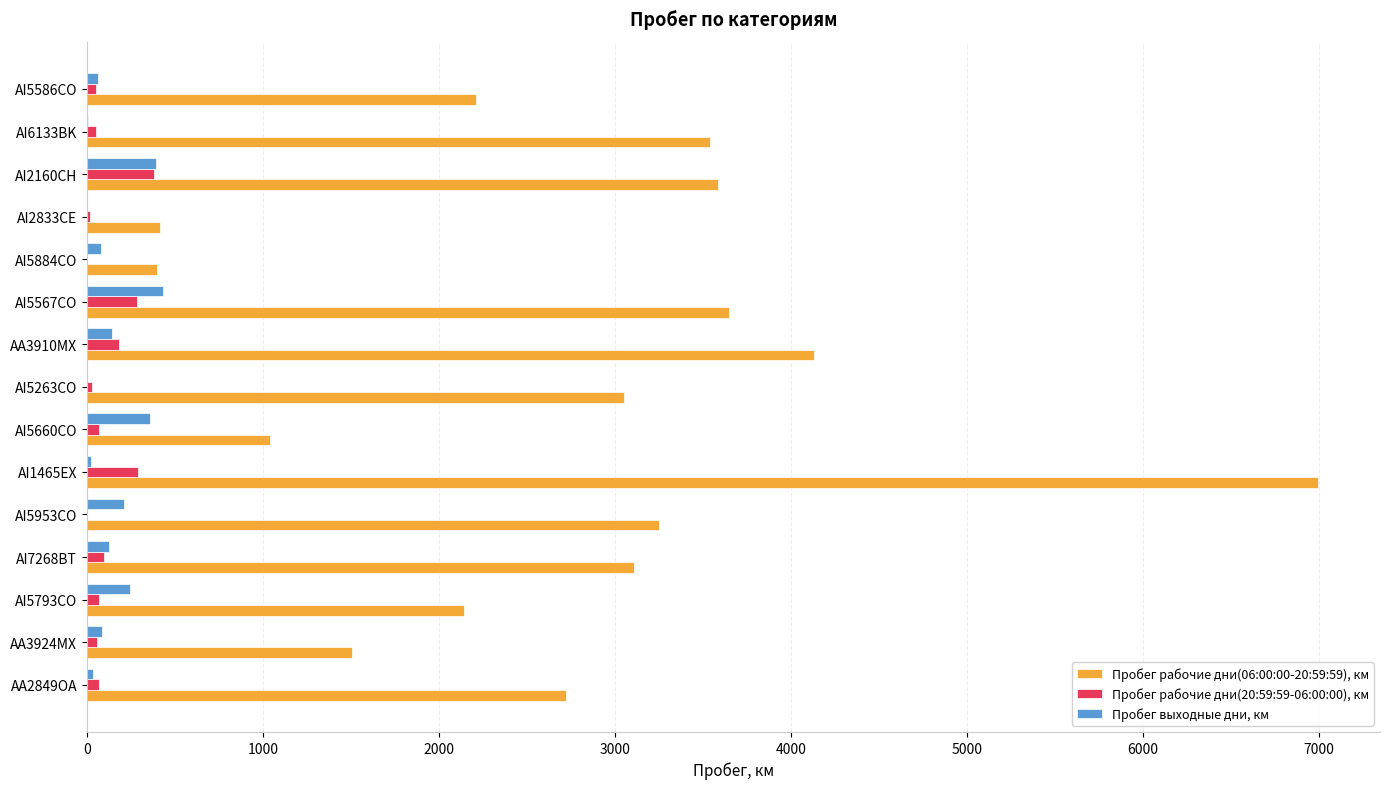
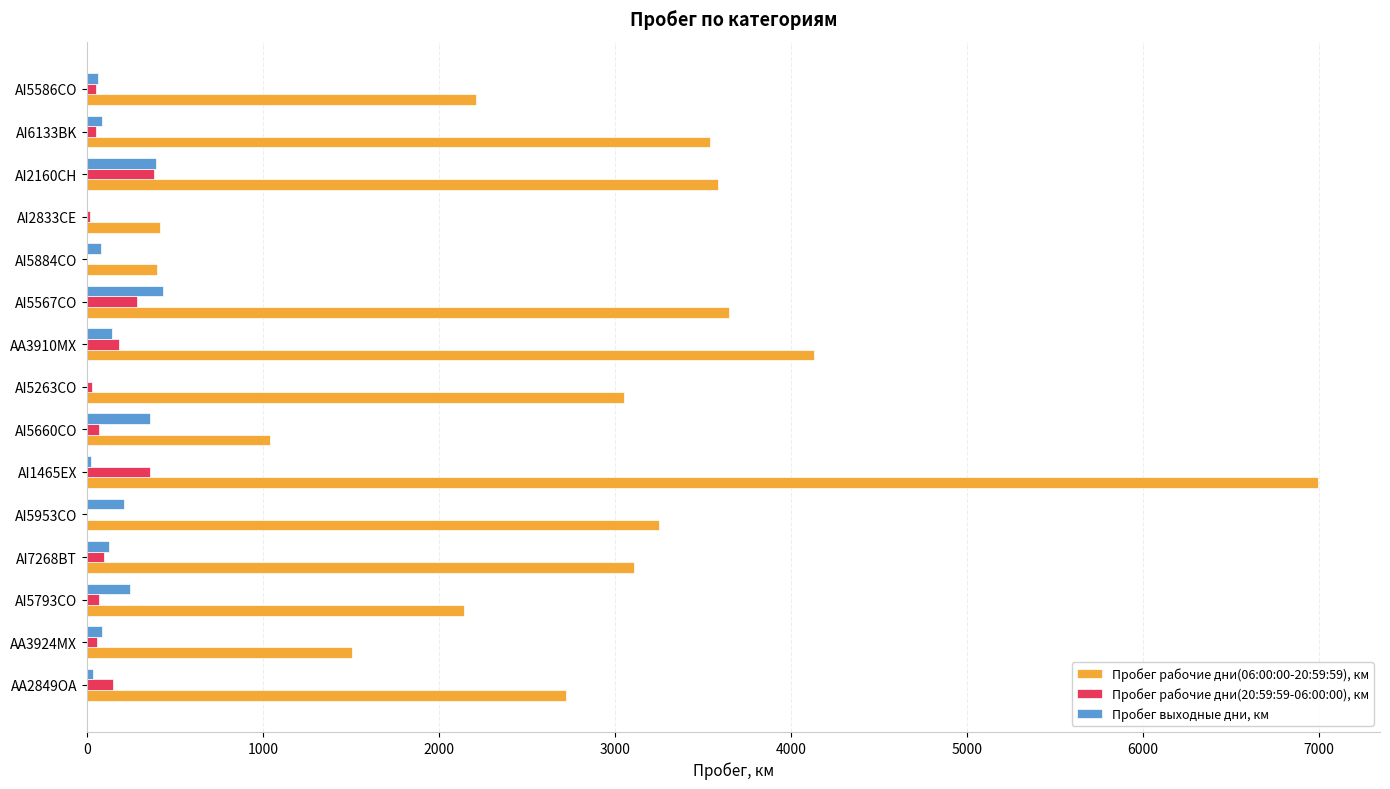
  {
    "Пробег рабочие дни(06:00:00-20:59:59), км": {
      "AI5586CO": 2210,
      "AI6133BK": 3540,
      "AI2160CH": 3580,
      "AI2833CE": 410,
      "AI5884CO": 400,
      "AI5567CO": 3650,
      "AA3910MX": 4130,
      "AI5263CO": 3050,
      "AI5660CO": 1040,
      "AI1465EX": 7000,
      "AI5953CO": 3250,
      "AI7268BT": 3110,
      "AI5793CO": 2150,
      "AA3924MX": 1510,
      "AA2849OA": 2720
    },
    "Пробег рабочие дни(20:59:59-06:00:00), км": {
      "AI5586CO": 50,
      "AI6133BK": 50,
      "AI2160CH": 380,
      "AI2833CE": 20,
      "AI5567CO": 280,
      "AA3910MX": 180,
      "AI5263CO": 30,
      "AI5660CO": 70,
-     "AI1465EX": 290,
+     "AI1465EX": 360,
      "AI7268BT": 100,
      "AI5793CO": 70,
      "AA3924MX": 60,
-     "AA2849OA": 70
+     "AA2849OA": 150
    },
    "Пробег выходные дни, км": {
      "AI5586CO": 70,
-     "AI6133BK": 10,
+     "AI6133BK": 90,
      "AI2160CH": 400,
      "AI5884CO": 80,
      "AI5567CO": 440,
      "AA3910MX": 140,
      "AI5263CO": 0,
      "AI5660CO": 360,
      "AI1465EX": 20,
      "AI5953CO": 210,
      "AI7268BT": 130,
      "AI5793CO": 250,
      "AA3924MX": 90,
      "AA2849OA": 30
    }
  }
